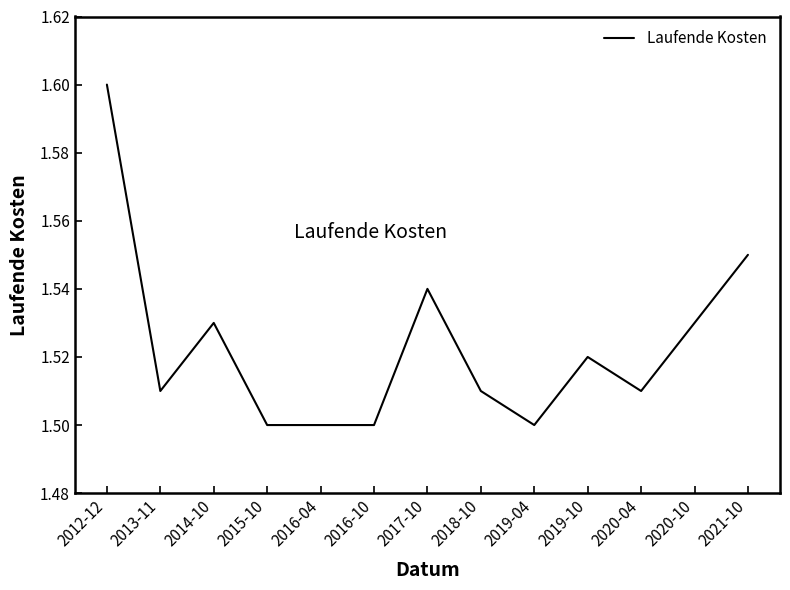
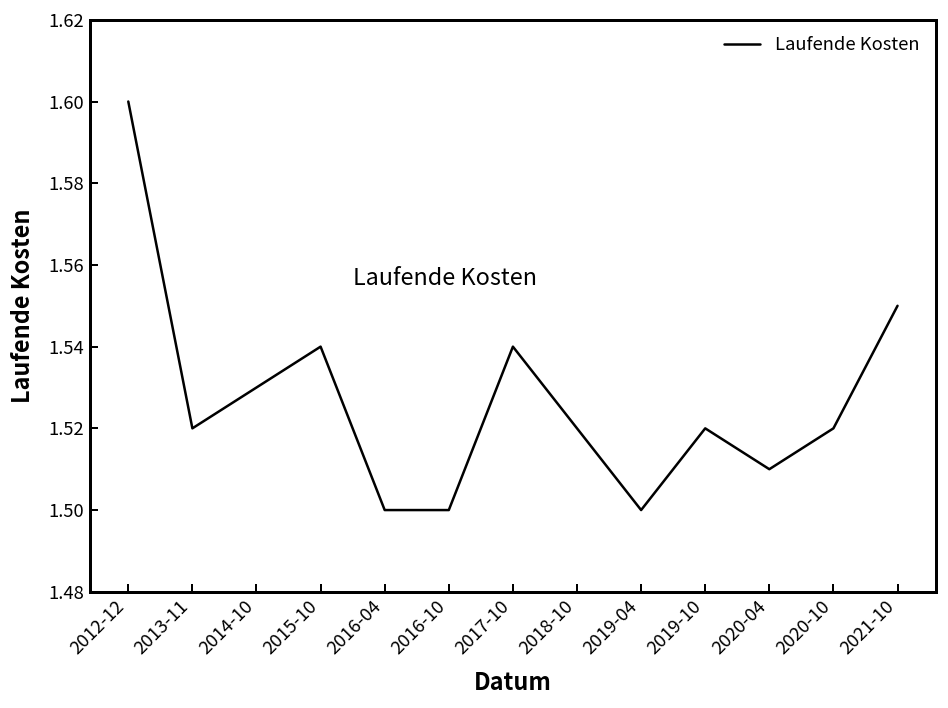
  {
    "2012-12": 1.60,
-   "2013-11": 1.51,
+   "2013-11": 1.52,
    "2014-10": 1.53,
-   "2015-10": 1.50,
+   "2015-10": 1.54,
    "2016-04": 1.50,
    "2016-10": 1.50,
    "2017-10": 1.54,
-   "2018-10": 1.51,
+   "2018-10": 1.52,
    "2019-04": 1.50,
    "2019-10": 1.52,
    "2020-04": 1.51,
-   "2020-10": 1.53,
+   "2020-10": 1.52,
    "2021-10": 1.55
  }
